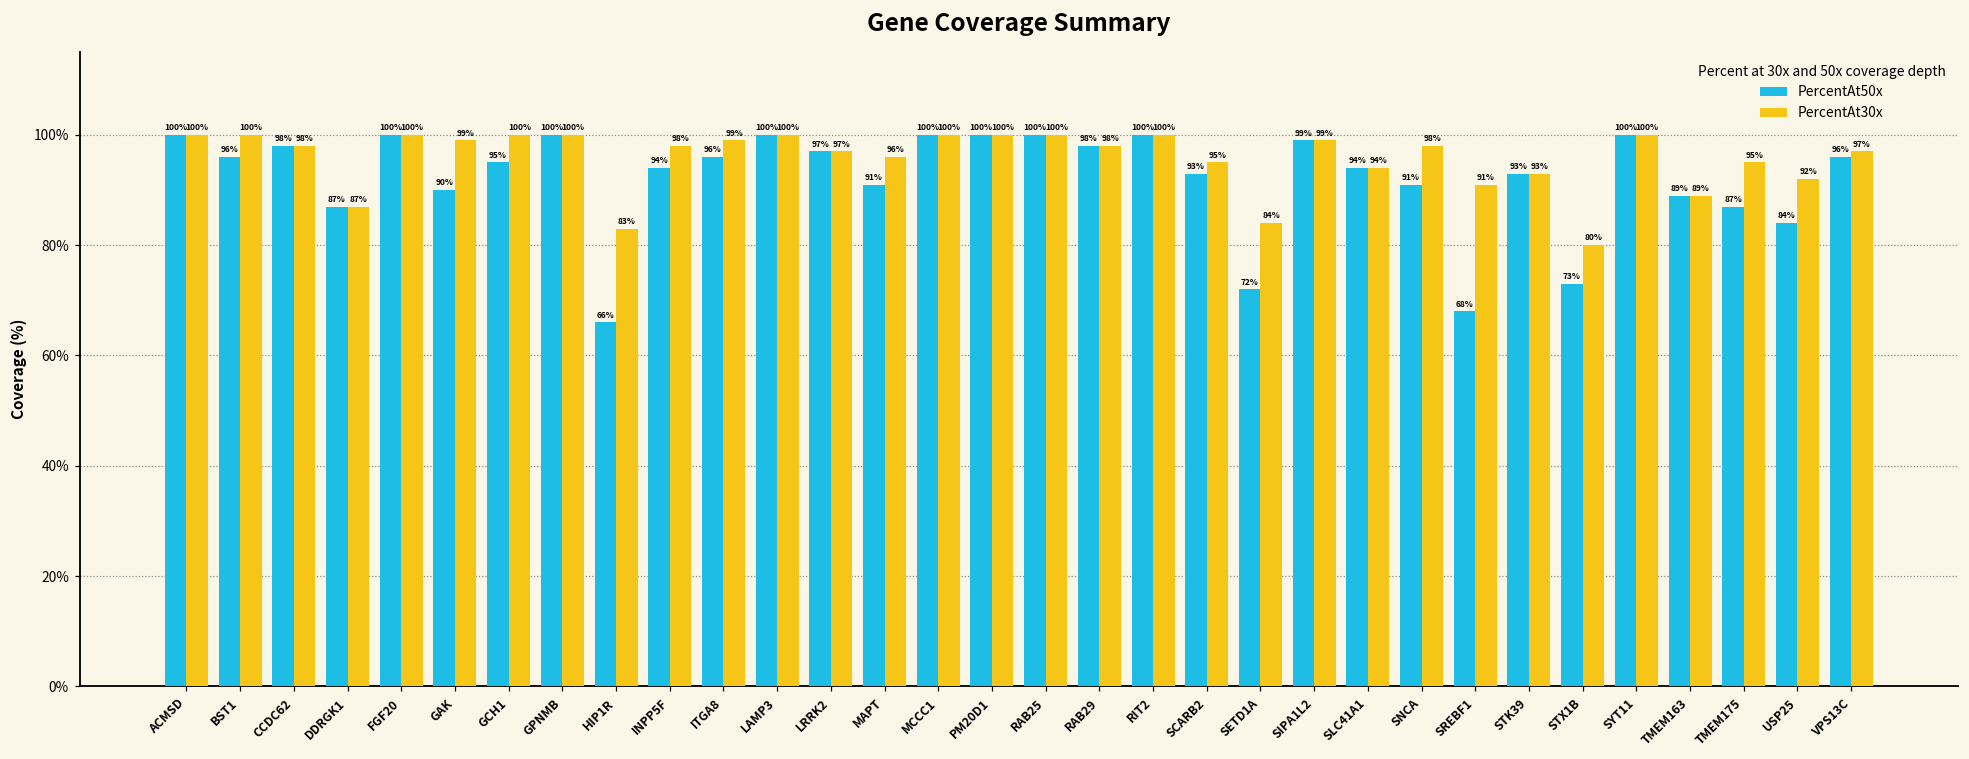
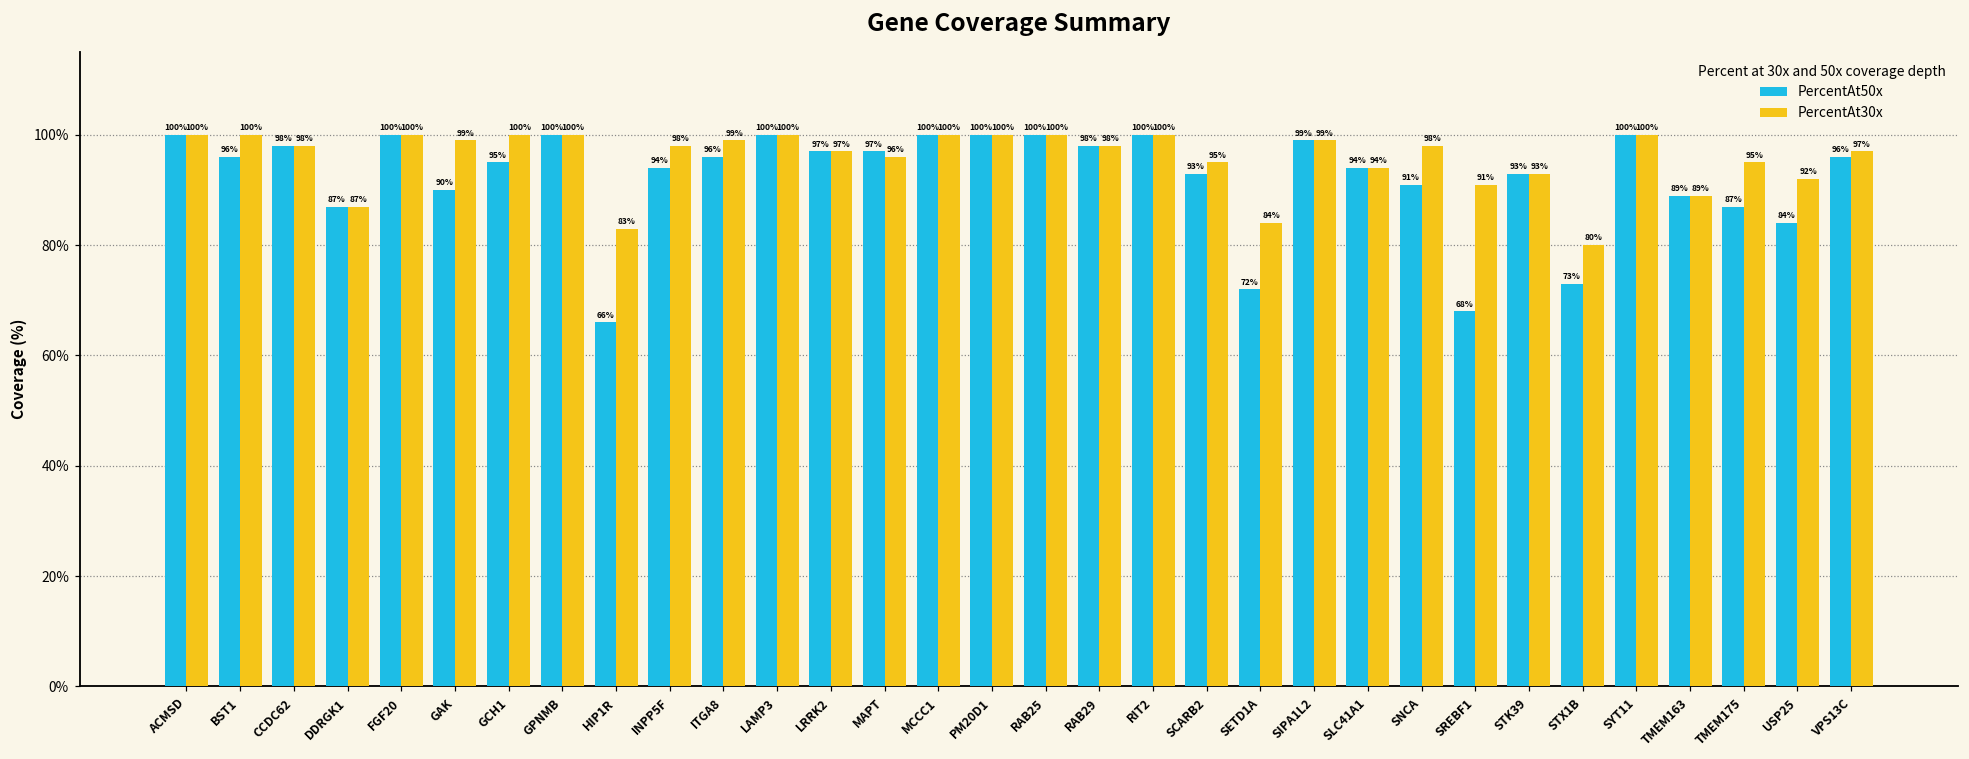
  {
    "PercentAt50x": {
      "ACMSD": "100%",
      "BST1": "96%",
      "CCDC62": "98%",
      "DDRGK1": "87%",
      "FGF20": "100%",
      "GAK": "90%",
      "GCH1": "95%",
      "GPNMB": "100%",
      "HIP1R": "66%",
      "INPP5F": "94%",
      "ITGA8": "96%",
      "LAMP3": "100%",
      "LRRK2": "97%",
-     "MAPT": "91%",
+     "MAPT": "97%",
      "MCCC1": "100%",
      "PM20D1": "100%",
      "RAB25": "100%",
      "RAB29": "98%",
      "RIT2": "100%",
      "SCARB2": "93%",
      "SETD1A": "72%",
      "SIPA1L2": "99%",
      "SLC41A1": "94%",
      "SNCA": "91%",
      "SREBF1": "68%",
      "STK39": "93%",
      "STX1B": "73%",
      "SYT11": "100%",
      "TMEM163": "89%",
      "TMEM175": "87%",
      "USP25": "84%",
      "VPS13C": "96%"
    },
    "PercentAt30x": {
      "ACMSD": "100%",
      "BST1": "100%",
      "CCDC62": "98%",
      "DDRGK1": "87%",
      "FGF20": "100%",
      "GAK": "99%",
      "GCH1": "100%",
      "GPNMB": "100%",
      "HIP1R": "83%",
      "INPP5F": "98%",
      "ITGA8": "99%",
      "LAMP3": "100%",
      "LRRK2": "97%",
      "MAPT": "96%",
      "MCCC1": "100%",
      "PM20D1": "100%",
      "RAB25": "100%",
      "RAB29": "98%",
      "RIT2": "100%",
      "SCARB2": "95%",
      "SETD1A": "84%",
      "SIPA1L2": "99%",
      "SLC41A1": "94%",
      "SNCA": "98%",
      "SREBF1": "91%",
      "STK39": "93%",
      "STX1B": "80%",
      "SYT11": "100%",
      "TMEM163": "89%",
      "TMEM175": "95%",
      "USP25": "92%",
      "VPS13C": "97%"
    }
  }
